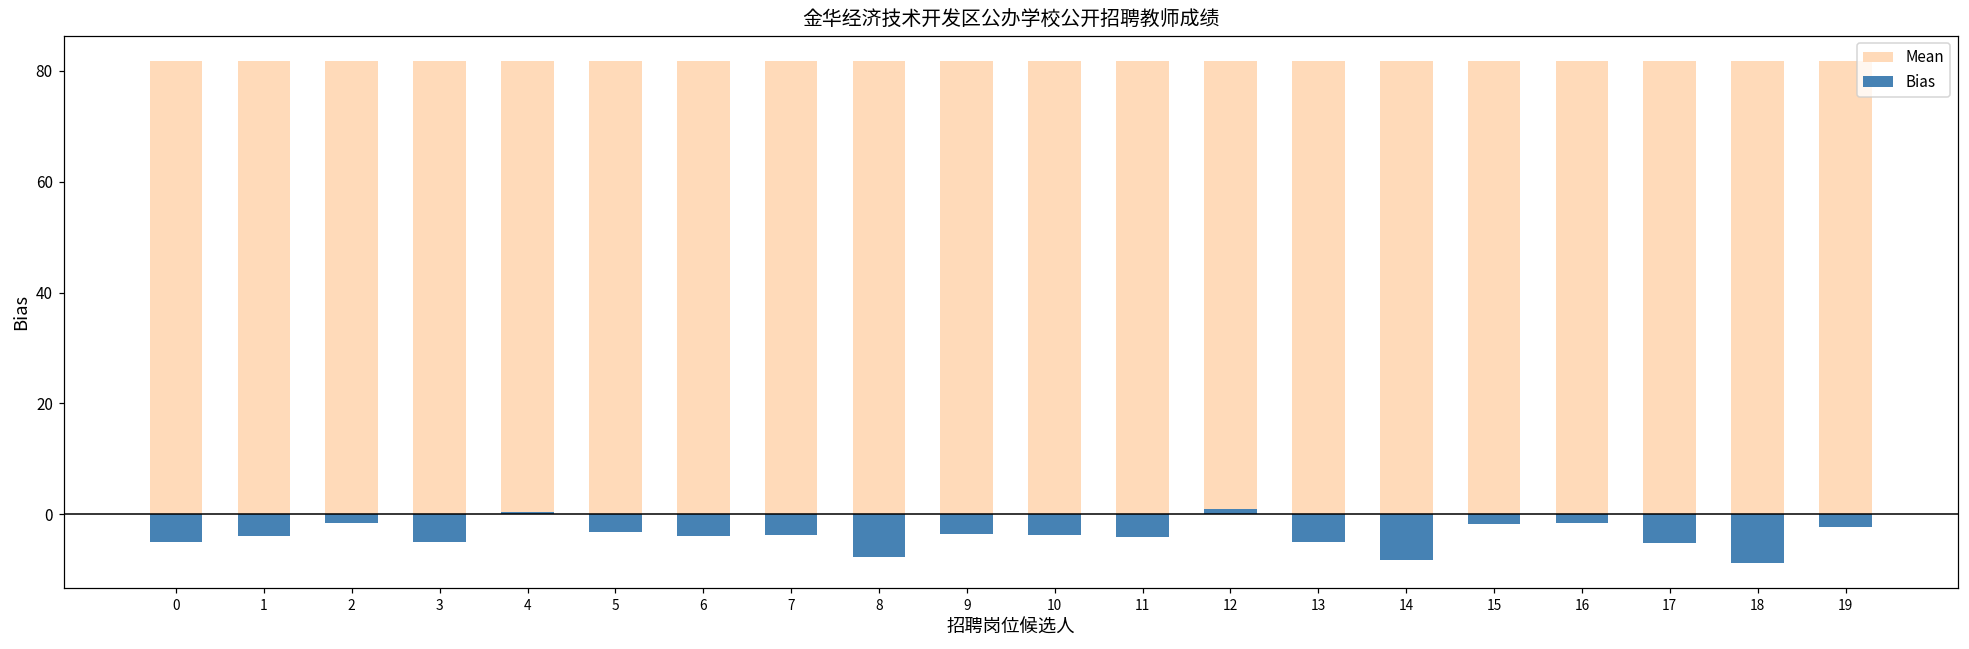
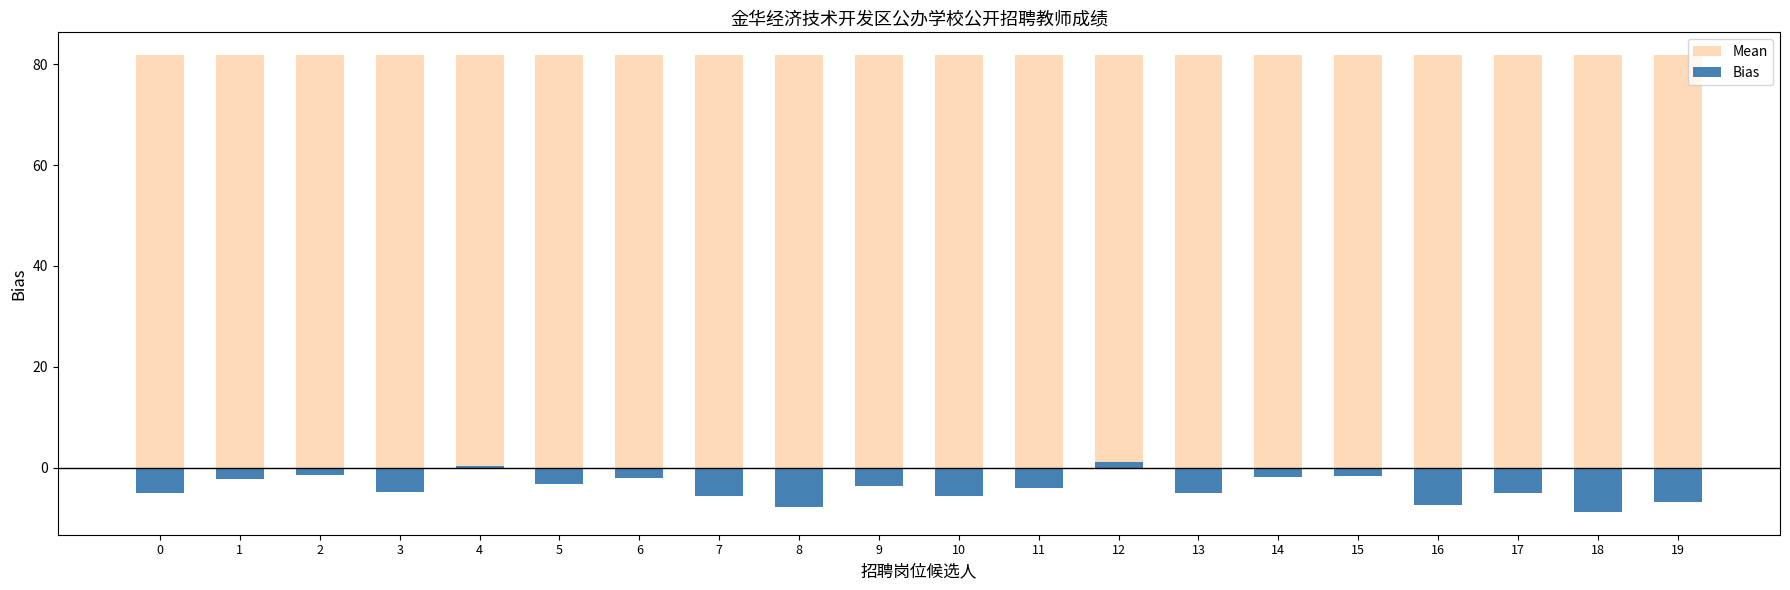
  {
    "Mean": {
      "0": 82,
      "1": 82,
      "2": 82,
      "3": 82,
      "4": 82,
      "5": 82,
      "6": 82,
      "7": 82,
      "8": 82,
      "9": 82,
      "10": 82,
      "11": 82,
      "12": 82,
      "13": 82,
      "14": 82,
      "15": 82,
      "16": 82,
      "17": 82,
      "18": 82,
      "19": 82
    },
    "Bias": {
      "0": -5,
-     "1": -4,
+     "1": -2,
      "2": -2,
      "3": -5,
      "5": -3,
-     "6": -4,
-     "7": -4,
+     "6": -2,
+     "7": -6,
      "8": -8,
      "9": -4,
-     "10": -4,
+     "10": -6,
      "11": -4,
      "13": -5,
-     "14": -8,
+     "14": -2,
      "15": -2,
-     "16": -2,
+     "16": -8,
      "17": -5,
      "18": -9,
-     "19": -2
+     "19": -7
    }
  }
